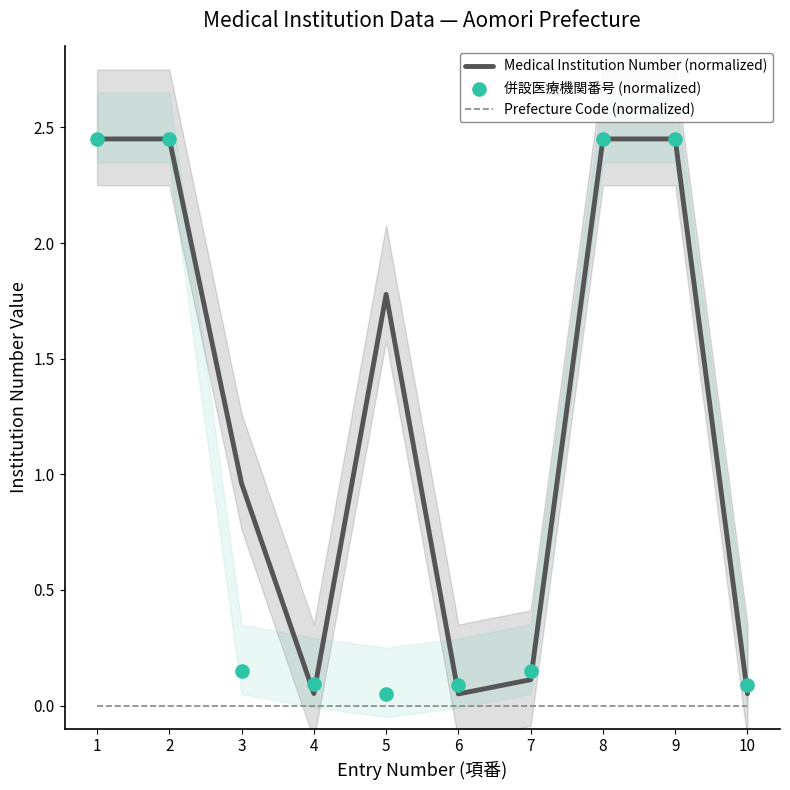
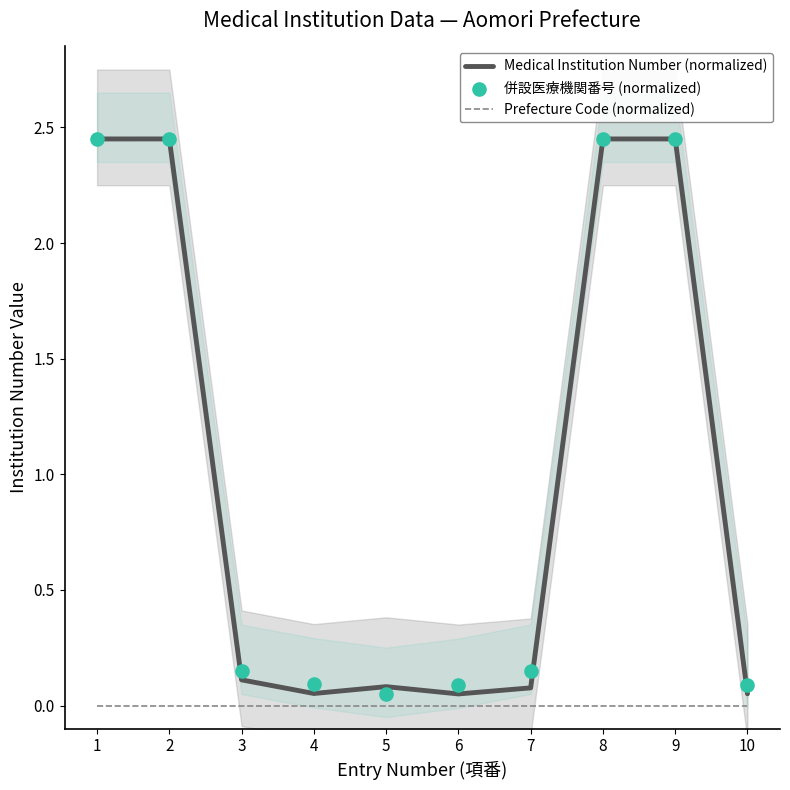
  {
    "Medical Institution Number (normalized)": {
-     "3": 0.96,
+     "3": 0.11,
      "4": 0.05,
-     "5": 1.78,
+     "5": 0.08,
      "6": 0.05,
-     "7": 0.11,
+     "7": 0.08,
      "10": 0.05
    }
  }
